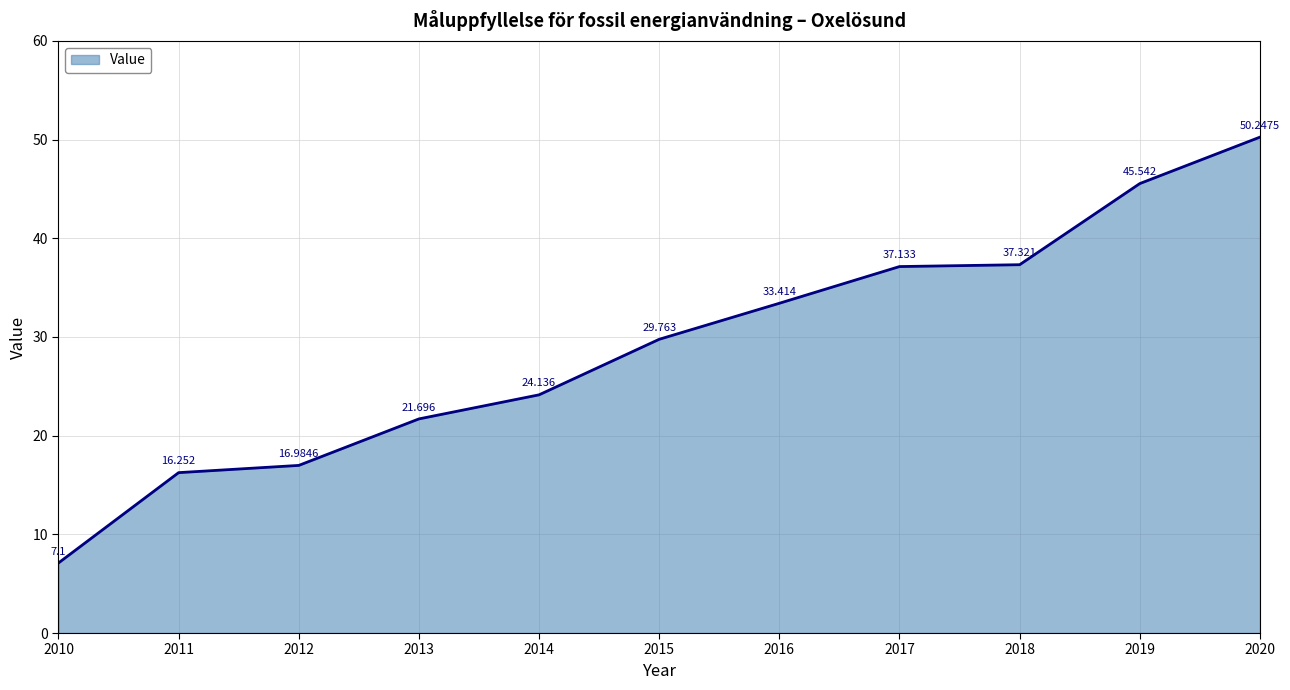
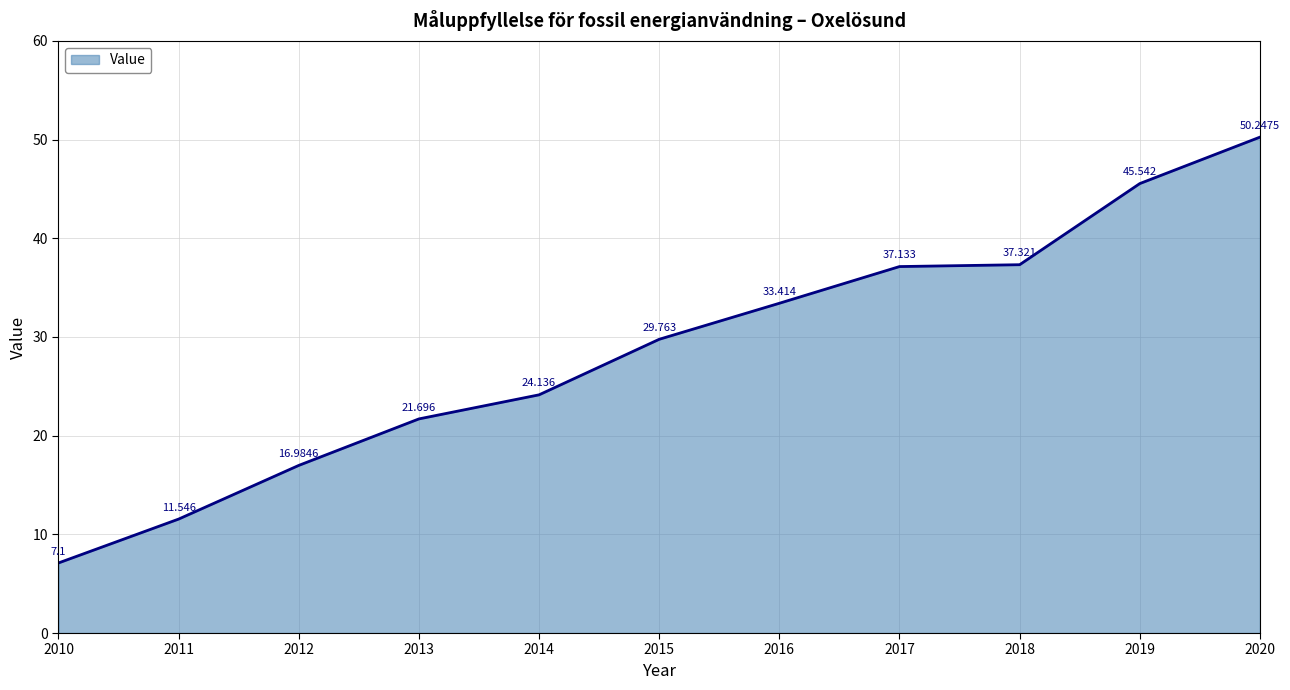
  {
    "2010": 7.1,
-   "2011": 16.252,
+   "2011": 11.546,
    "2012": 16.9846,
    "2013": 21.696,
    "2014": 24.136,
    "2015": 29.763,
    "2016": 33.414,
    "2017": 37.133,
    "2018": 37.321,
    "2019": 45.542,
    "2020": 50.2475
  }
